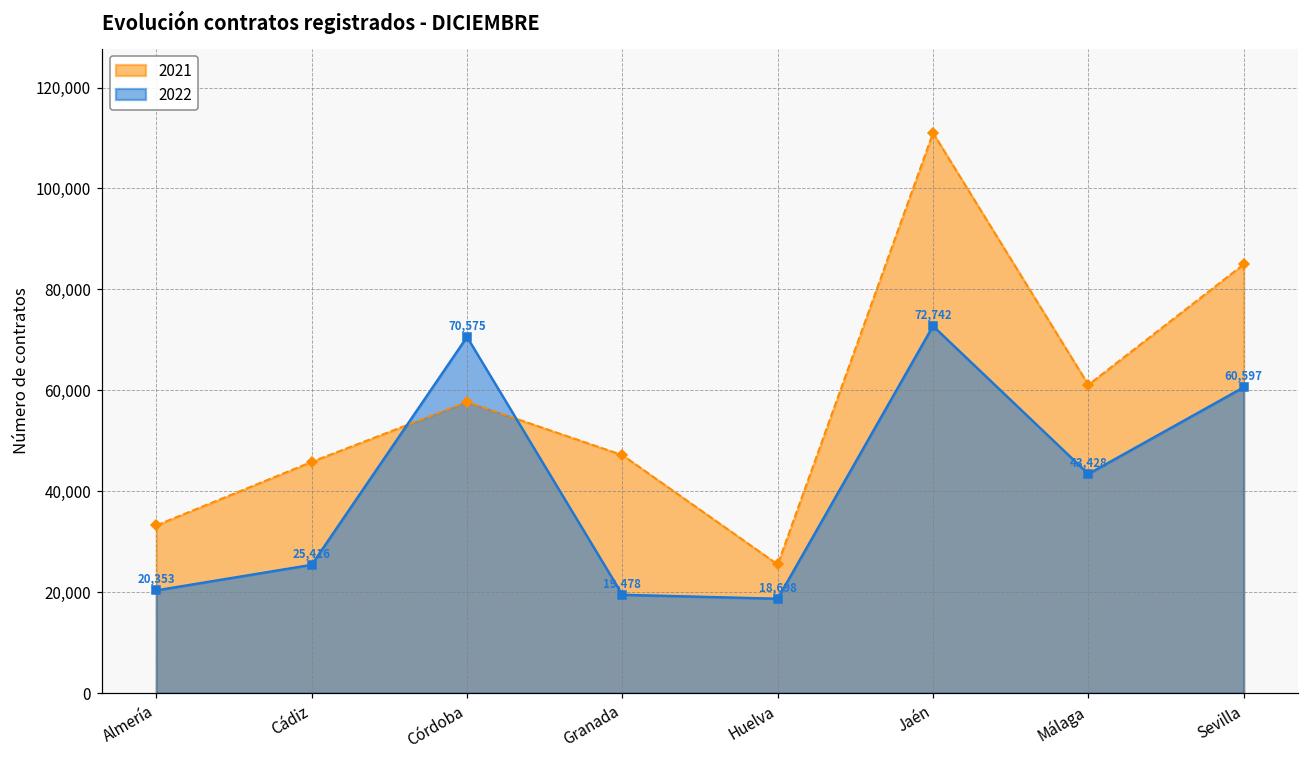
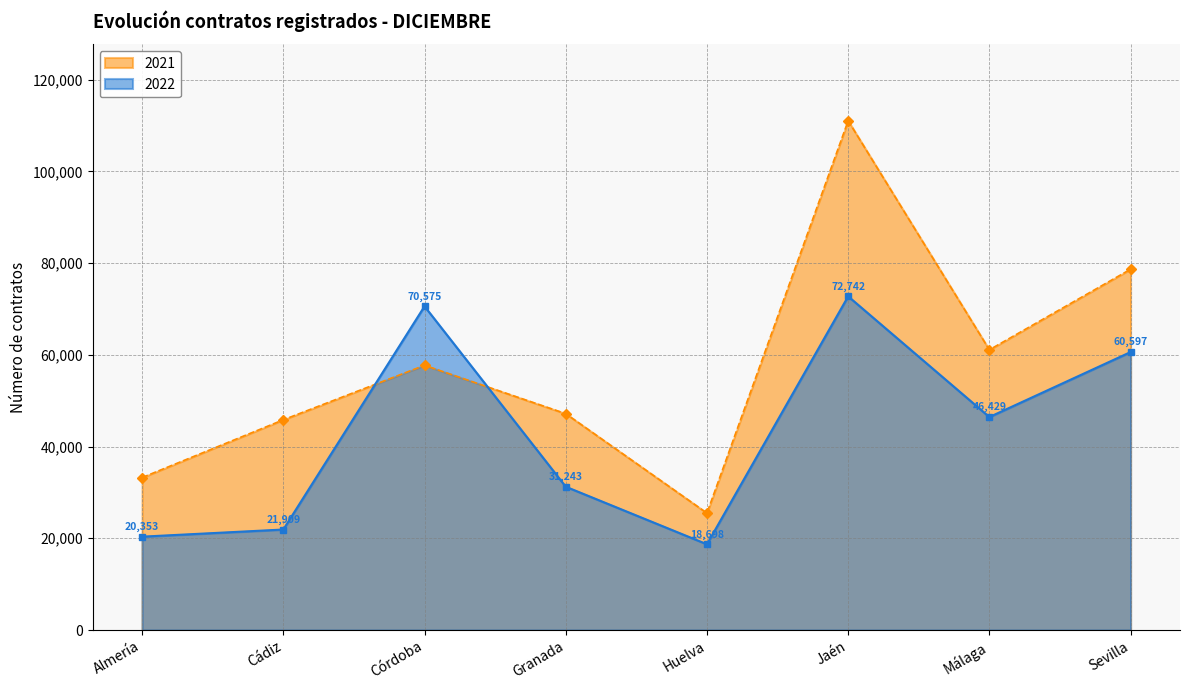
  {
    "2021": {
      "Almería": "33,000",
      "Cádiz": "46,000",
      "Córdoba": "58,000",
      "Granada": "47,000",
      "Huelva": "25,000",
      "Jaén": "111,000",
      "Málaga": "61,000",
-     "Sevilla": "85,000"
+     "Sevilla": "79,000"
    },
    "2022": {
      "Almería": "20,353",
-     "Cádiz": "25,416",
+     "Cádiz": "21,909",
      "Córdoba": "70,575",
-     "Granada": "19,478",
+     "Granada": "31,243",
      "Huelva": "18,698",
      "Jaén": "72,742",
-     "Málaga": "43,428",
+     "Málaga": "46,429",
      "Sevilla": "60,597"
    }
  }
